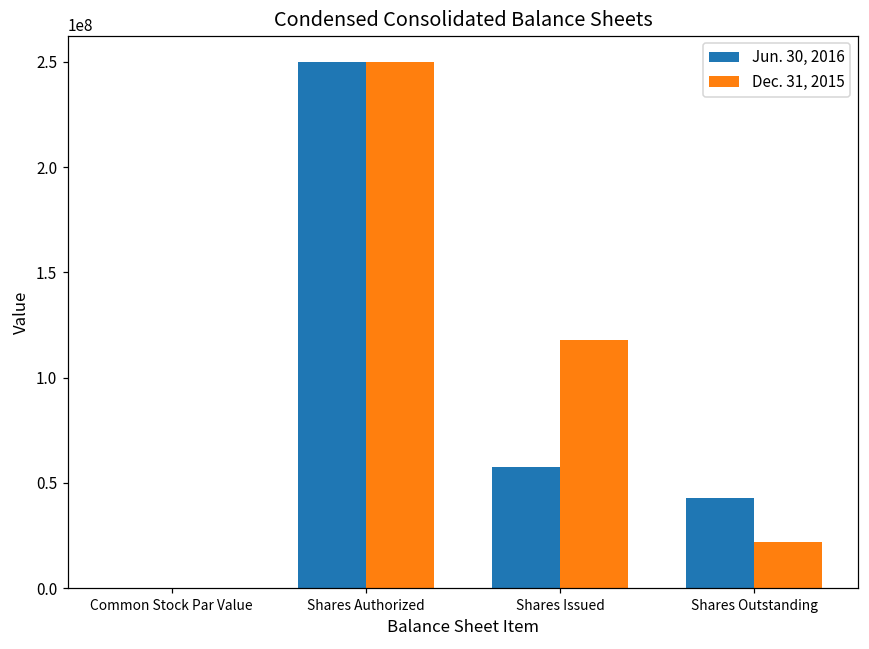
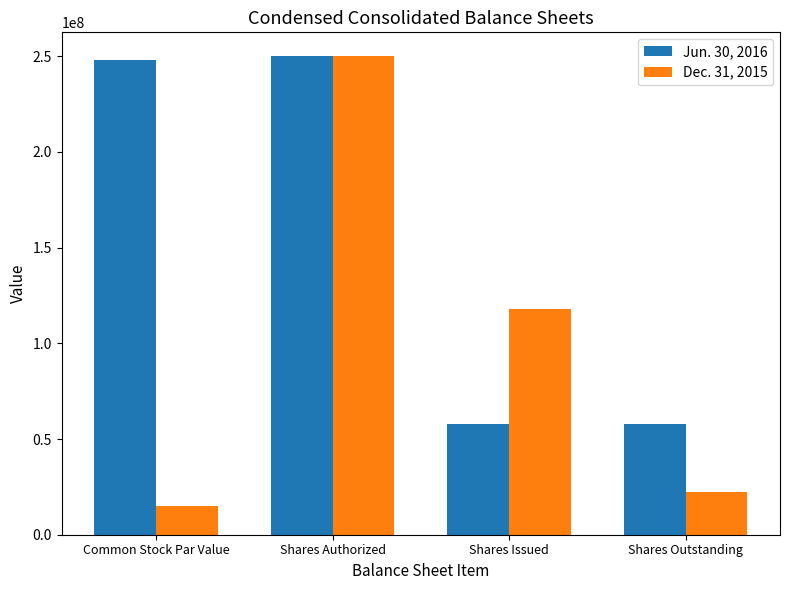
  {
    "Jun. 30, 2016": {
-     "Common Stock Par Value": 0,
+     "Common Stock Par Value": 248000000,
      "Shares Authorized": 250000000,
      "Shares Issued": 58000000,
-     "Shares Outstanding": 43000000
+     "Shares Outstanding": 58000000
    },
    "Dec. 31, 2015": {
-     "Common Stock Par Value": 0,
+     "Common Stock Par Value": 15000000,
      "Shares Authorized": 250000000,
      "Shares Issued": 118000000,
      "Shares Outstanding": 22000000
    }
  }
